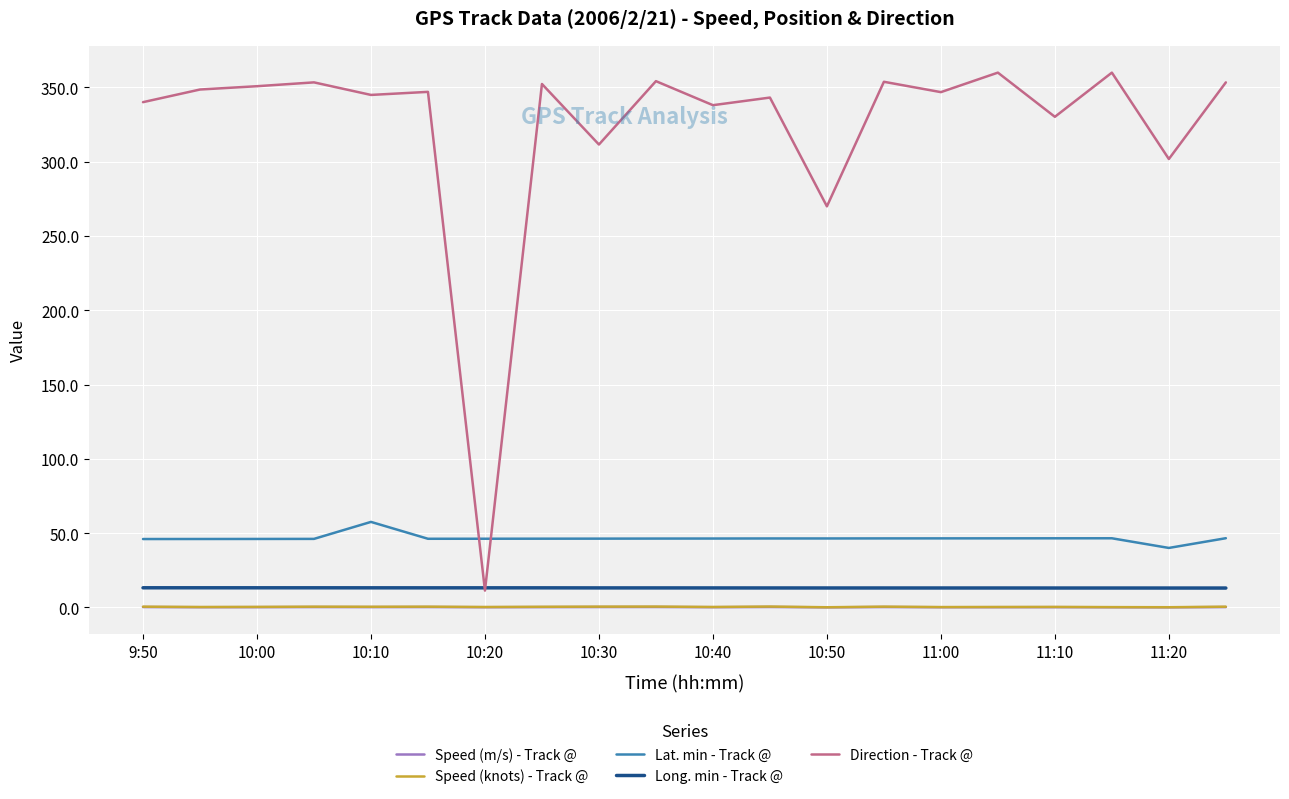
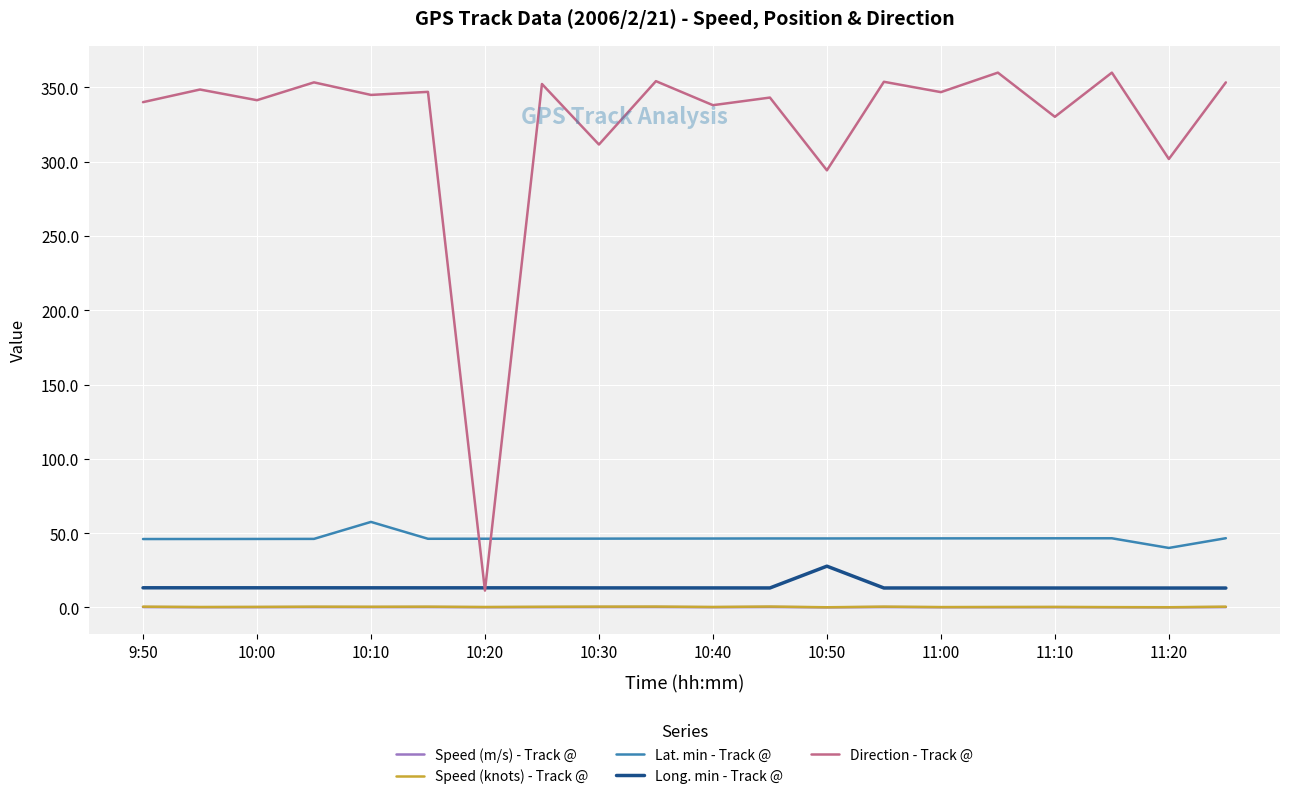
  {
    "Speed (knots) - Track @": {
      "10:00": 0,
      "10:10": 0,
      "10:20": 0,
      "10:40": 0,
      "10:50": 0,
      "11:00": 0,
      "11:10": 0,
      "11:20": 0
    },
    "Lat. min - Track @": {
      "9:50": 46,
      "10:00": 46,
      "10:10": 58,
      "10:20": 46,
      "10:30": 46,
      "10:40": 46,
      "10:50": 46,
      "11:00": 46,
      "11:10": 47,
      "11:20": 40
    },
    "Long. min - Track @": {
      "9:50": 13,
      "10:00": 13,
      "10:10": 13,
      "10:20": 13,
      "10:30": 13,
      "10:40": 13,
-     "10:50": 13,
+     "10:50": 28,
      "11:00": 13,
      "11:10": 13,
      "11:20": 13
    },
    "Direction - Track @": {
      "9:50": 340,
-     "10:00": 351,
+     "10:00": 341,
      "10:10": 345,
      "10:20": 11,
      "10:30": 312,
      "10:40": 338,
-     "10:50": 270,
+     "10:50": 294,
      "11:00": 347,
      "11:10": 330,
      "11:20": 302
    }
  }
